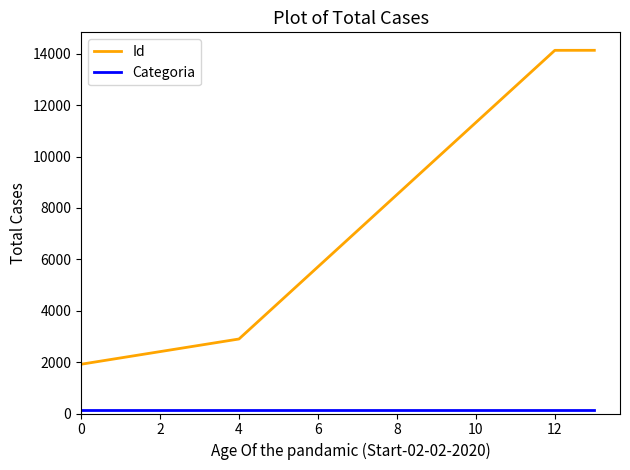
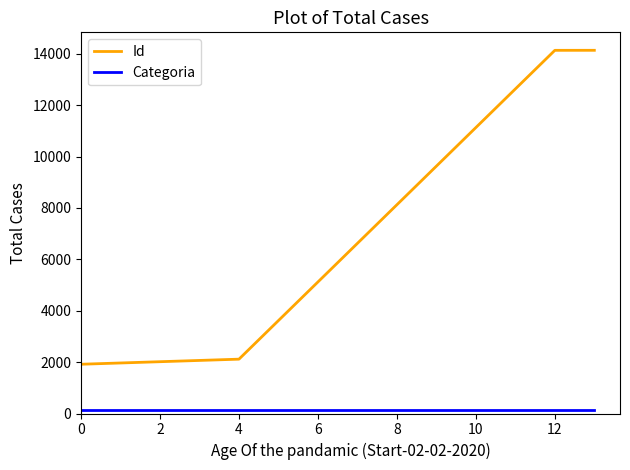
  {
    "Id": {
      "0": 1900,
-     "4": 2900,
+     "4": 2100,
      "12": 14100
    },
    "Categoria": {
      "0": 100,
      "4": 100,
      "12": 100
    }
  }
